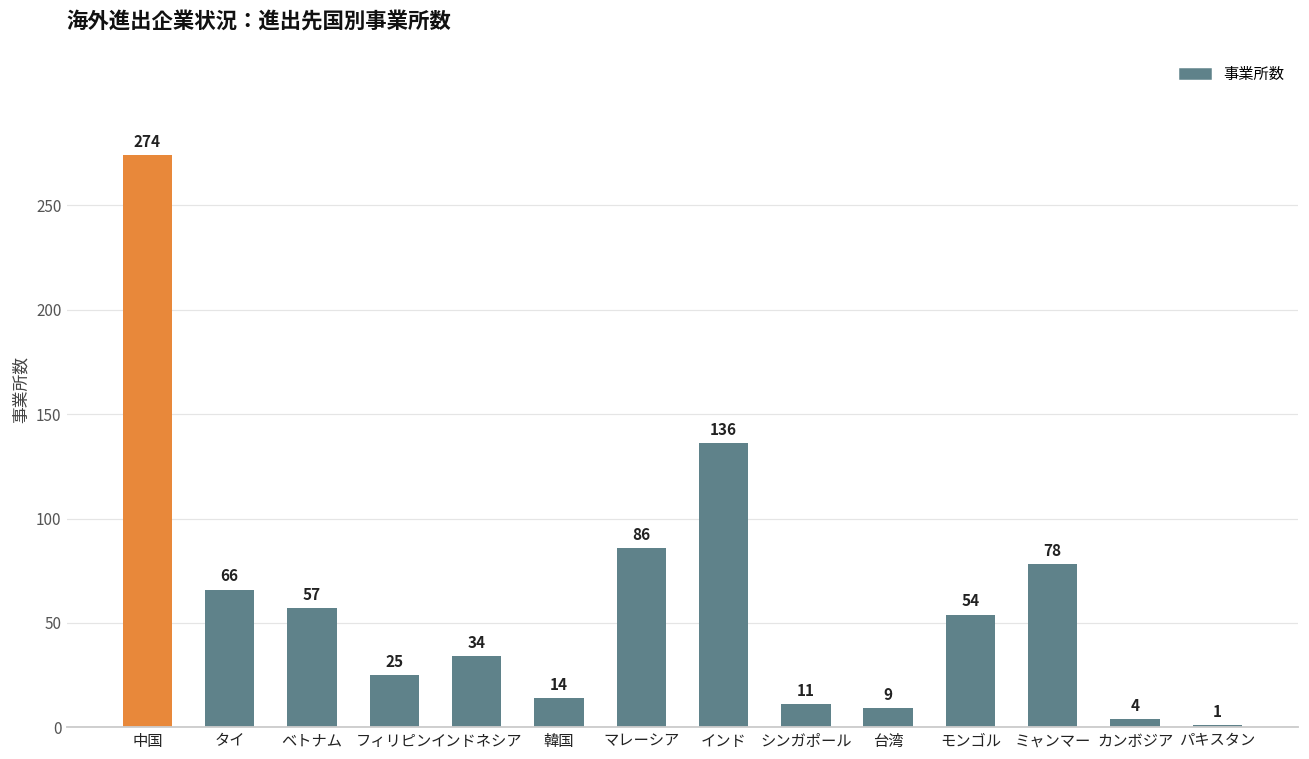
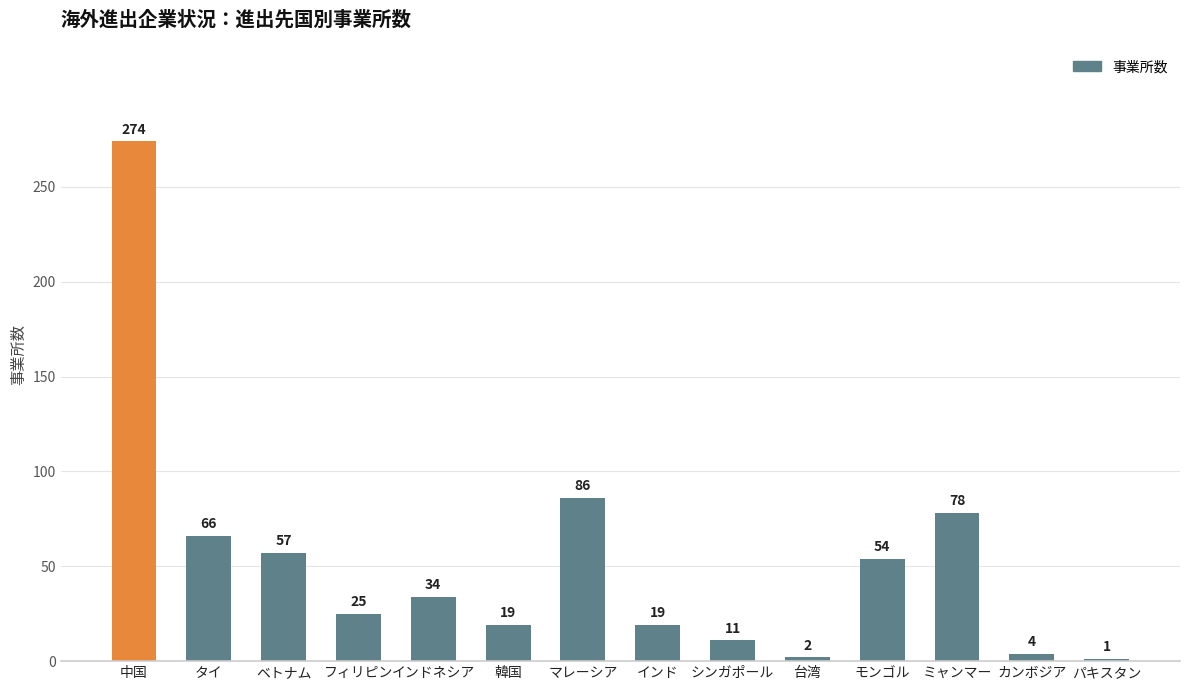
  {
    "中国": 274,
    "タイ": 66,
    "ベトナム": 57,
    "フィリピン": 25,
    "インドネシア": 34,
-   "韓国": 14,
+   "韓国": 19,
    "マレーシア": 86,
-   "インド": 136,
+   "インド": 19,
    "シンガポール": 11,
-   "台湾": 9,
+   "台湾": 2,
    "モンゴル": 54,
    "ミャンマー": 78,
    "カンボジア": 4,
    "パキスタン": 1
  }
